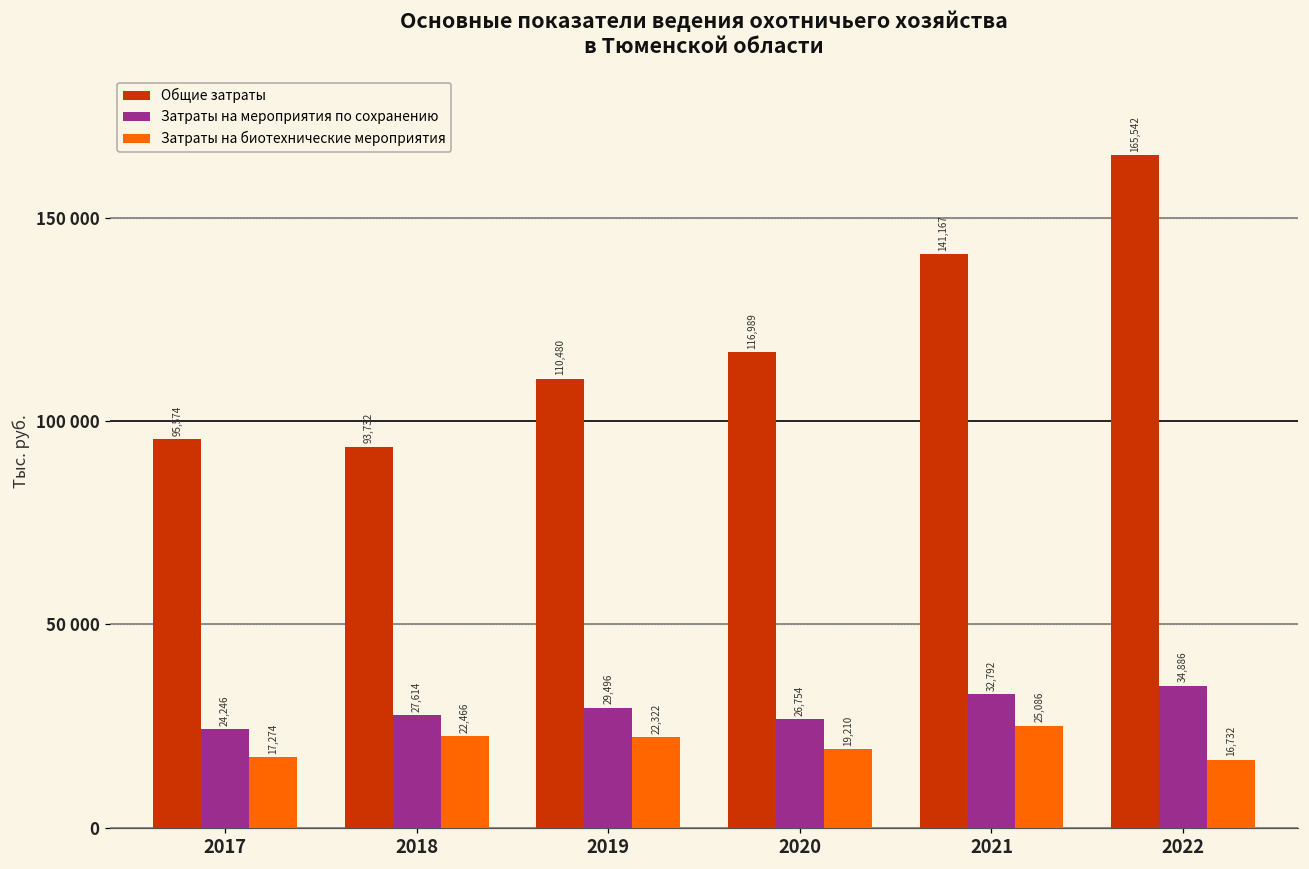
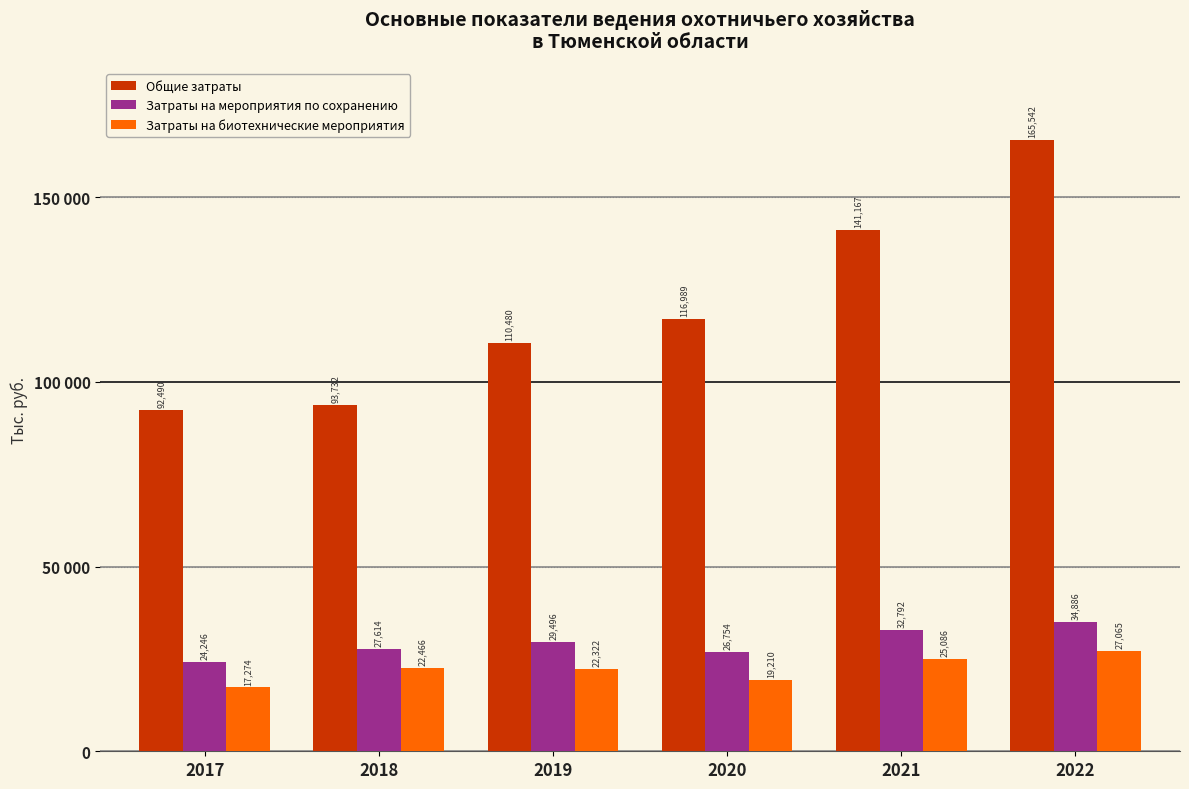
  {
    "Общие затраты": {
-     "2017": "95,574",
+     "2017": "92,490",
      "2018": "93,732",
      "2019": "110,480",
      "2020": "116,989",
      "2021": "141,167",
      "2022": "165,542"
    },
    "Затраты на мероприятия по сохранению": {
      "2017": "24,246",
      "2018": "27,614",
      "2019": "29,496",
      "2020": "26,754",
      "2021": "32,792",
      "2022": "34,886"
    },
    "Затраты на биотехнические мероприятия": {
      "2017": "17,274",
      "2018": "22,466",
      "2019": "22,322",
      "2020": "19,210",
      "2021": "25,086",
-     "2022": "16,732"
+     "2022": "27,065"
    }
  }
